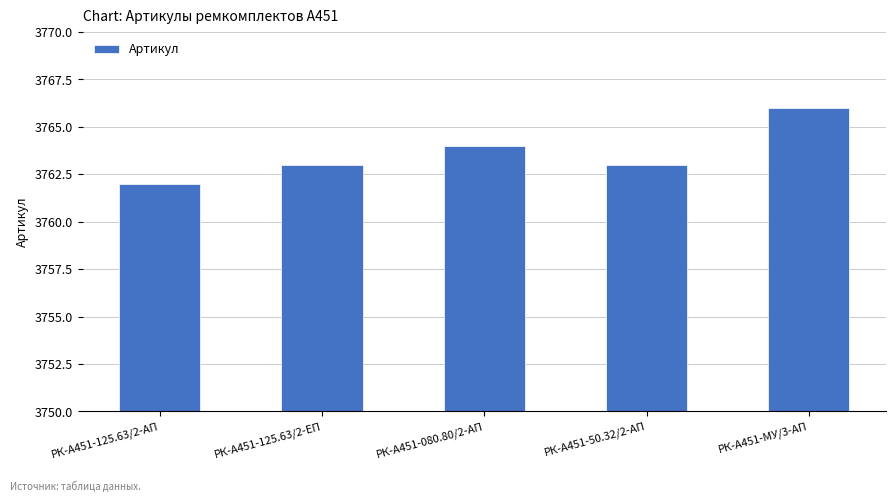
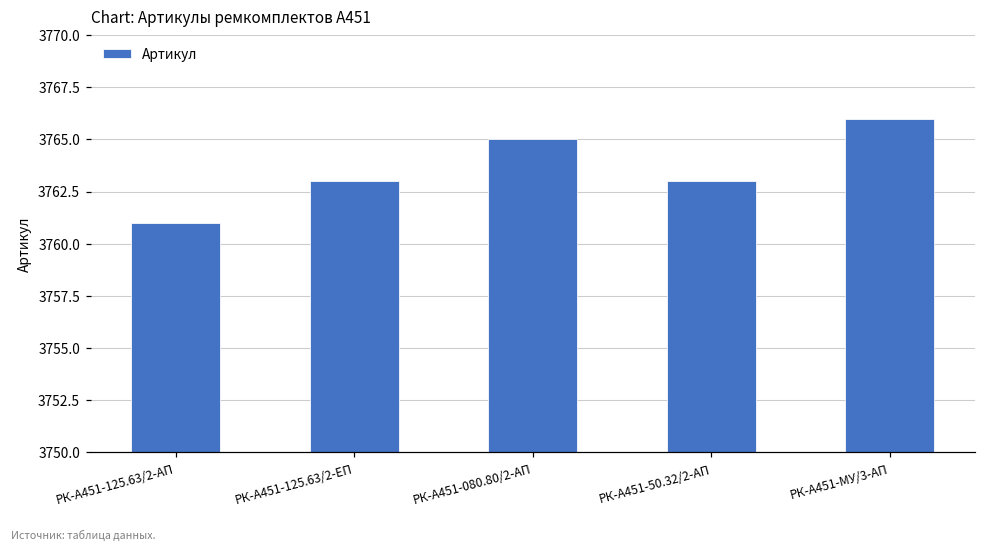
  {
-   "РК-А451-125.63/2-АП": 3762,
+   "РК-А451-125.63/2-АП": 3761,
    "РК-А451-125.63/2-ЕП": 3763,
-   "РК-А451-080.80/2-АП": 3764,
+   "РК-А451-080.80/2-АП": 3765,
    "РК-А451-50.32/2-АП": 3763,
    "РК-А451-МУ/3-АП": 3766
  }
